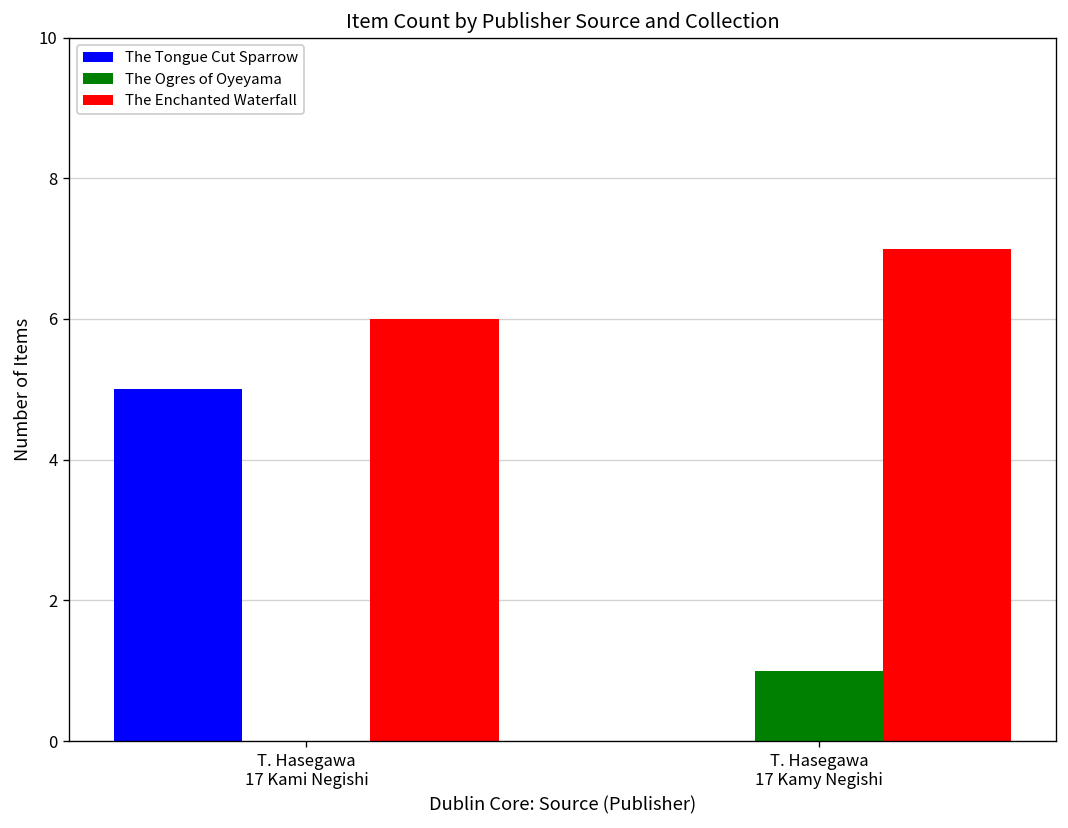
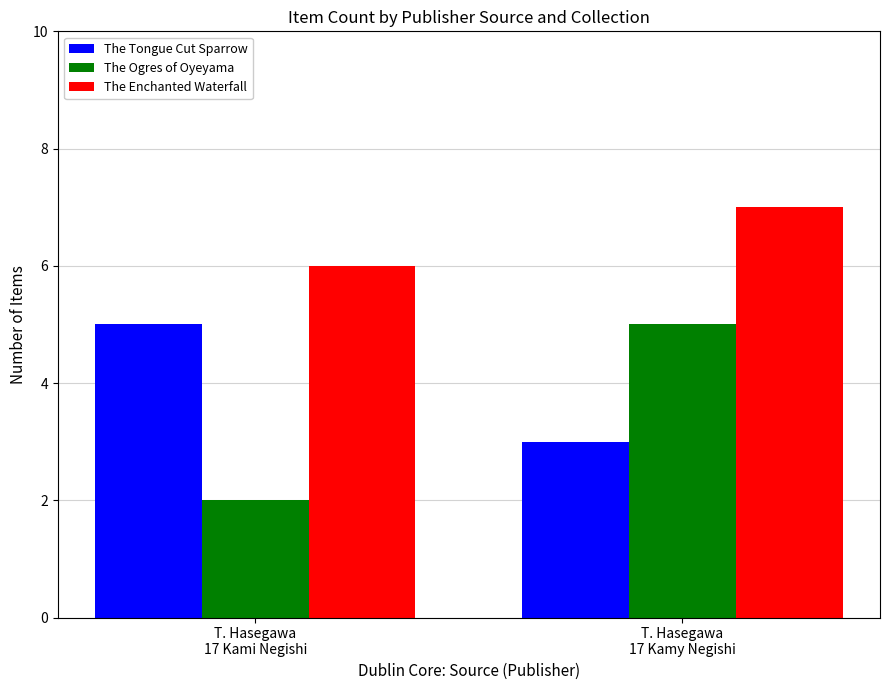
  {
    "The Tongue Cut Sparrow": {
      "T. Hasegawa 17 Kami Negishi": 5,
-     "T. Hasegawa 17 Kamy Negishi": 0
+     "T. Hasegawa 17 Kamy Negishi": 3
    },
    "The Ogres of Oyeyama": {
-     "T. Hasegawa 17 Kami Negishi": 0,
-     "T. Hasegawa 17 Kamy Negishi": 1
+     "T. Hasegawa 17 Kami Negishi": 2,
+     "T. Hasegawa 17 Kamy Negishi": 5
    },
    "The Enchanted Waterfall": {
      "T. Hasegawa 17 Kami Negishi": 6,
      "T. Hasegawa 17 Kamy Negishi": 7
    }
  }
